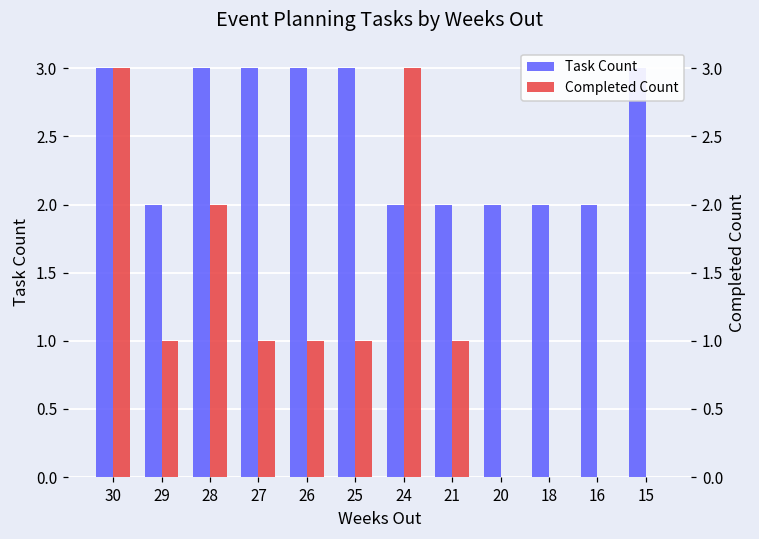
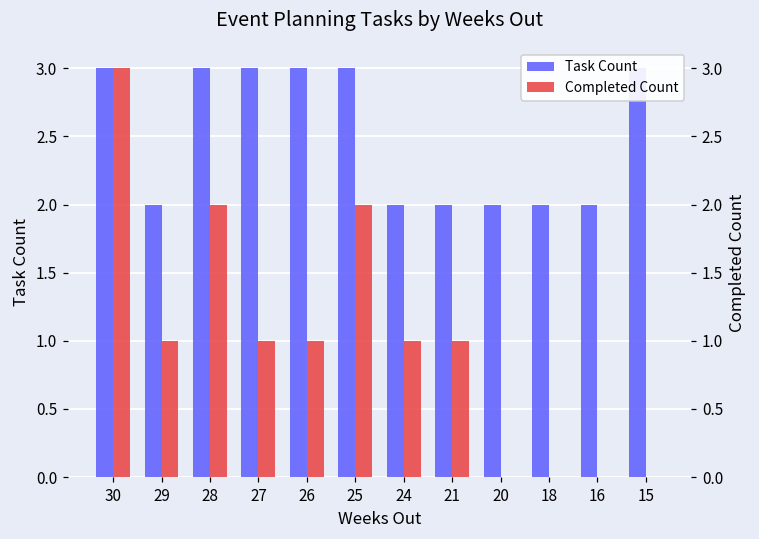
  {
    "Task Count": {
      "30": 3.00,
      "29": 2.00,
      "28": 3.00,
      "27": 3.00,
      "26": 3.00,
      "25": 3.00,
      "24": 2.00,
      "21": 2.00,
      "20": 2.00,
      "18": 2.00,
      "16": 2.00
    },
    "Completed Count": {
      "30": 3,
      "29": 1,
      "28": 2,
      "27": 1,
      "26": 1,
-     "25": 1,
-     "24": 3,
+     "25": 2,
+     "24": 1,
      "21": 1,
      "20": 0,
      "18": 0,
      "16": 0,
      "15": 0
    }
  }
